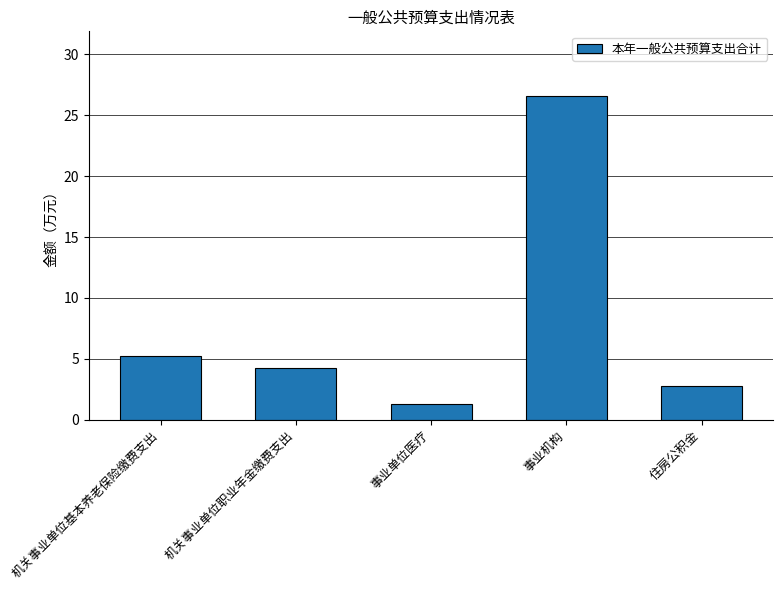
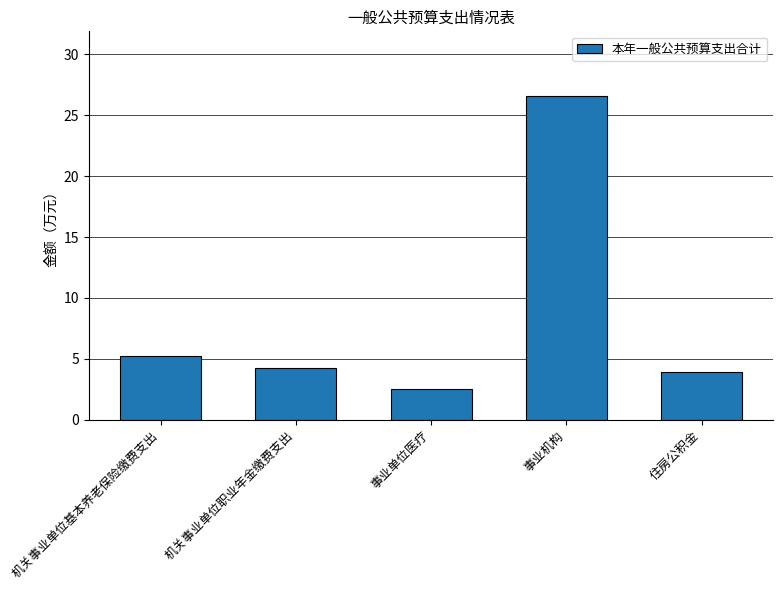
  {
    "机关事业单位基本养老保险缴费支出": 5.2,
    "机关事业单位职业年金缴费支出": 4.2,
-   "事业单位医疗": 1.3,
+   "事业单位医疗": 2.6,
    "事业机构": 26.6,
-   "住房公积金": 2.8
+   "住房公积金": 3.9
  }
